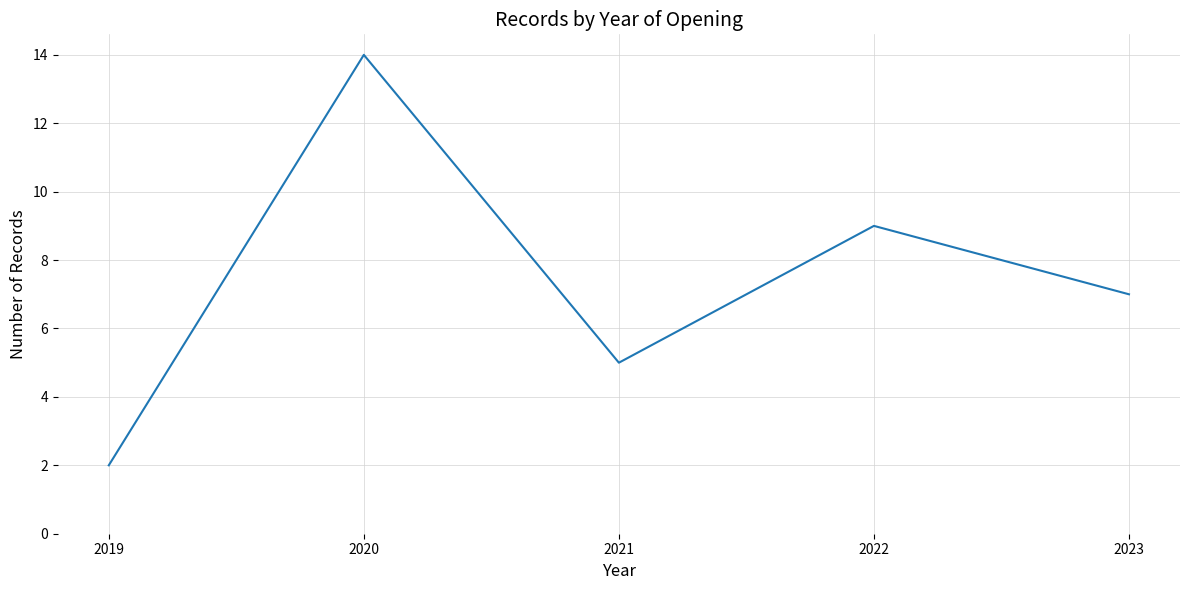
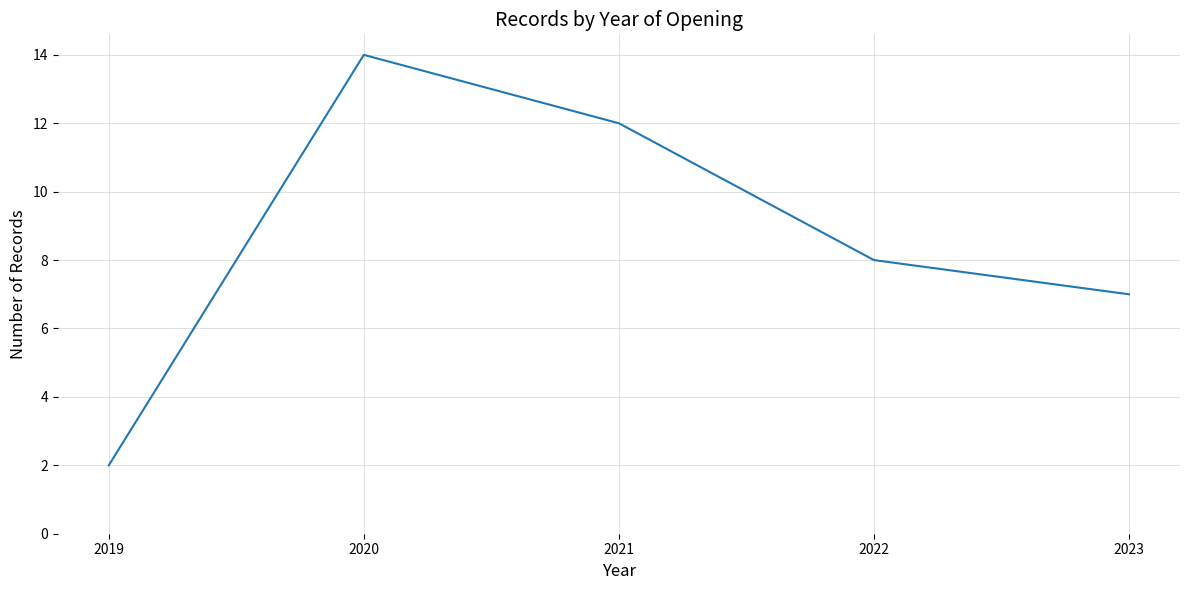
  {
    "2019": 2,
    "2020": 14,
-   "2021": 5,
-   "2022": 9,
+   "2021": 12,
+   "2022": 8,
    "2023": 7
  }
